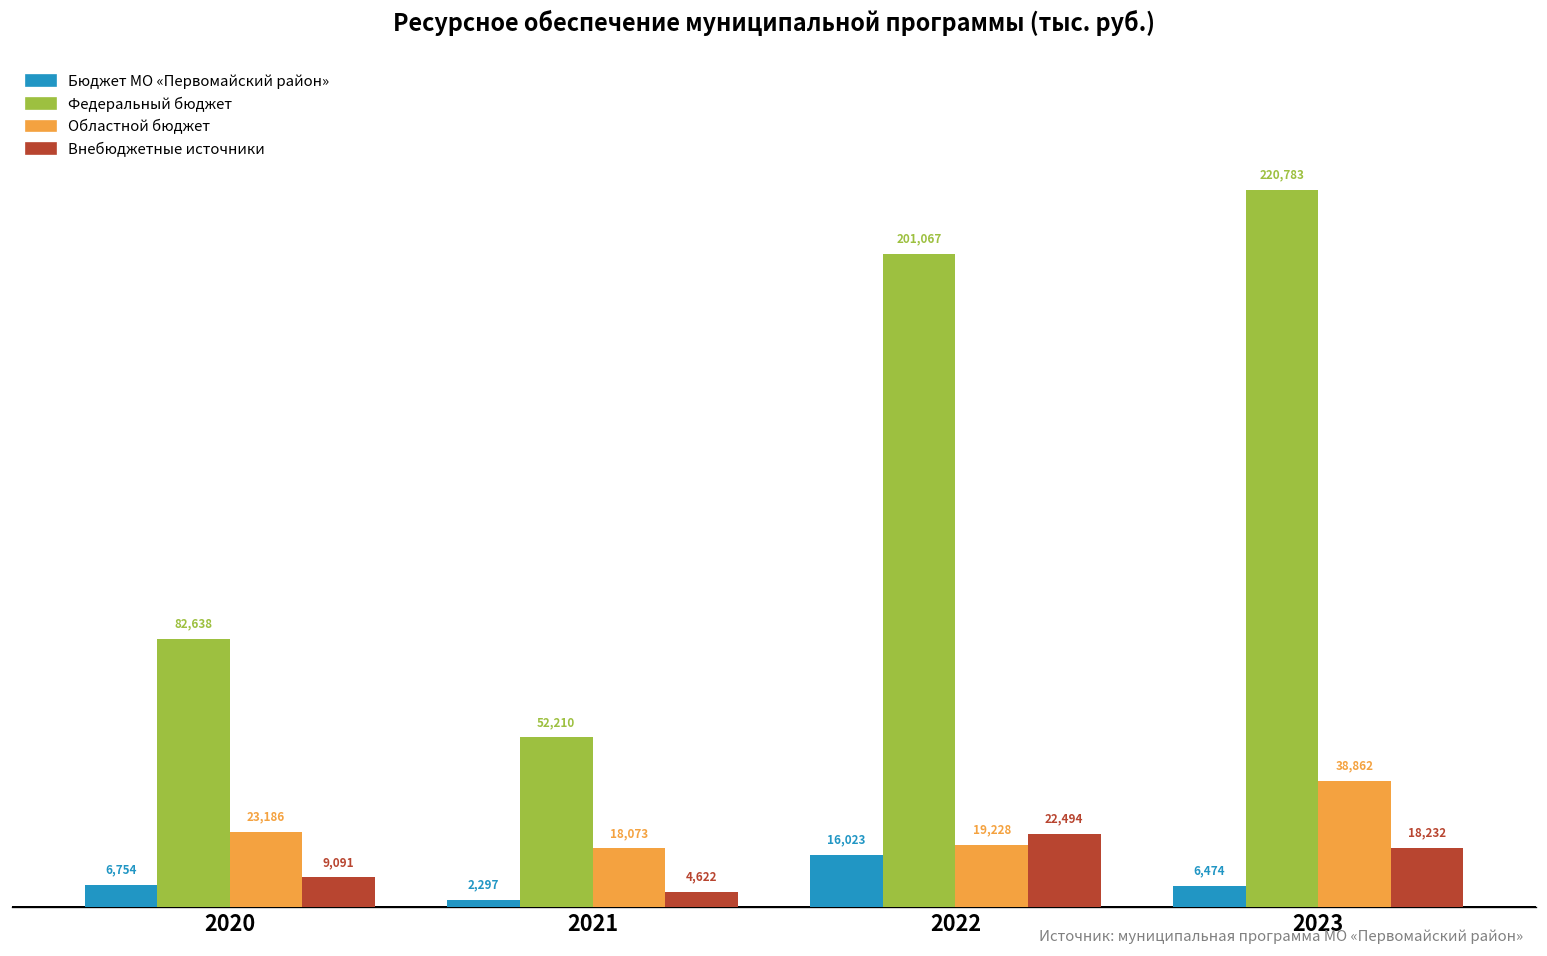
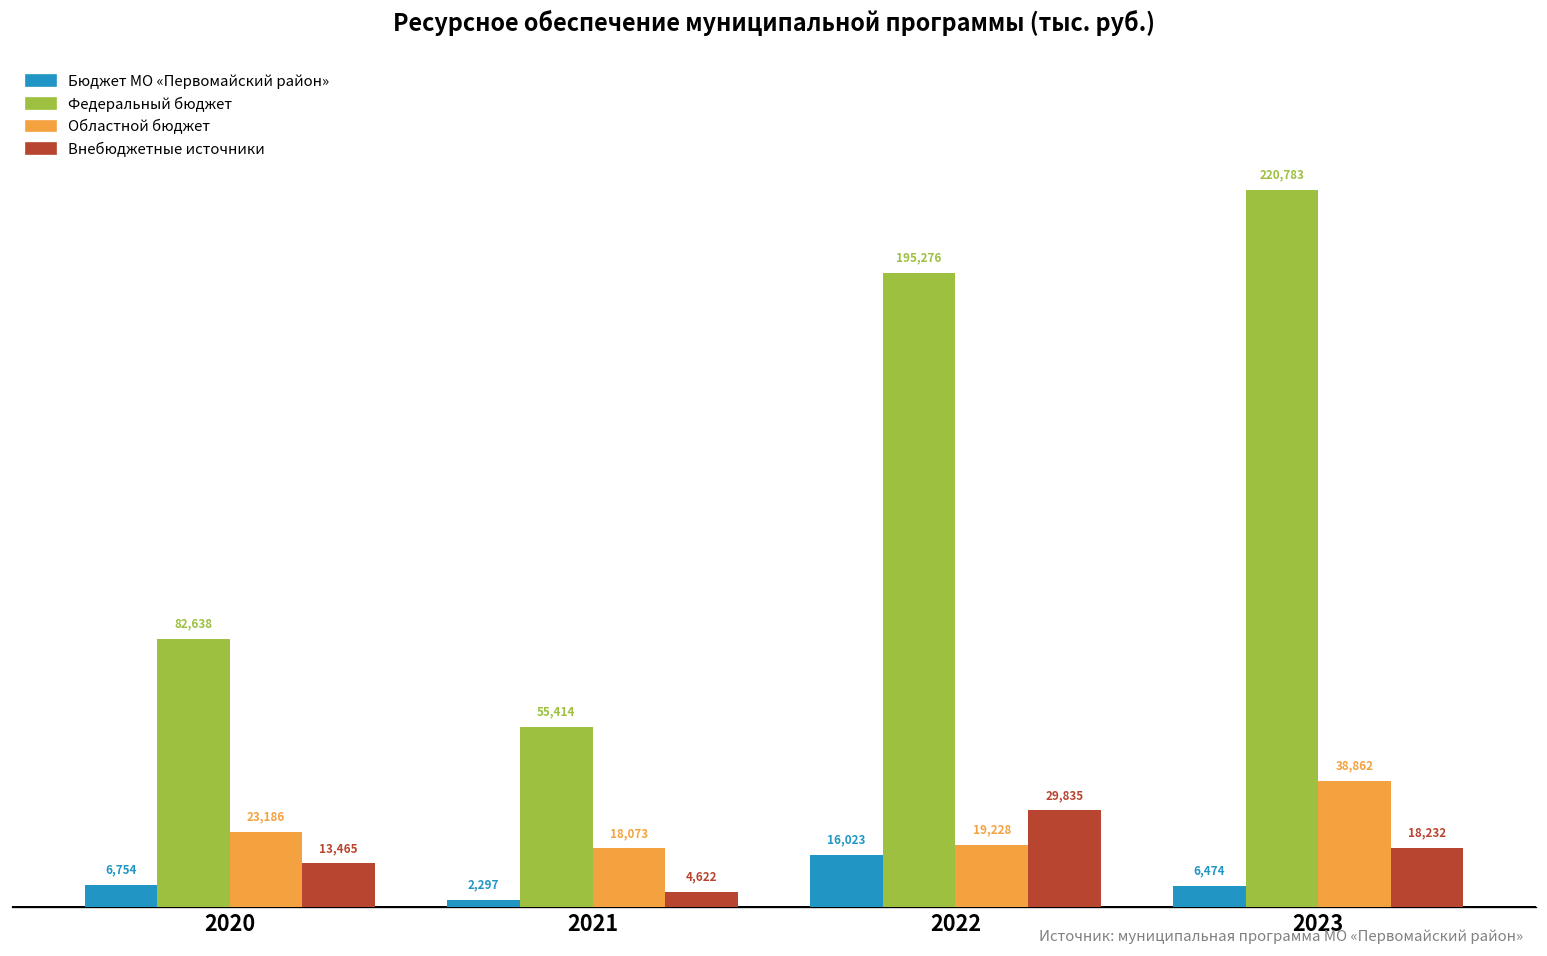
  {
    "Бюджет МО «Первомайский район»": {
      "2020": "6,754",
      "2021": "2,297",
      "2022": "16,023",
      "2023": "6,474"
    },
    "Федеральный бюджет": {
      "2020": "82,638",
-     "2021": "52,210",
-     "2022": "201,067",
+     "2021": "55,414",
+     "2022": "195,276",
      "2023": "220,783"
    },
    "Областной бюджет": {
      "2020": "23,186",
      "2021": "18,073",
      "2022": "19,228",
      "2023": "38,862"
    },
    "Внебюджетные источники": {
-     "2020": "9,091",
+     "2020": "13,465",
      "2021": "4,622",
-     "2022": "22,494",
+     "2022": "29,835",
      "2023": "18,232"
    }
  }
